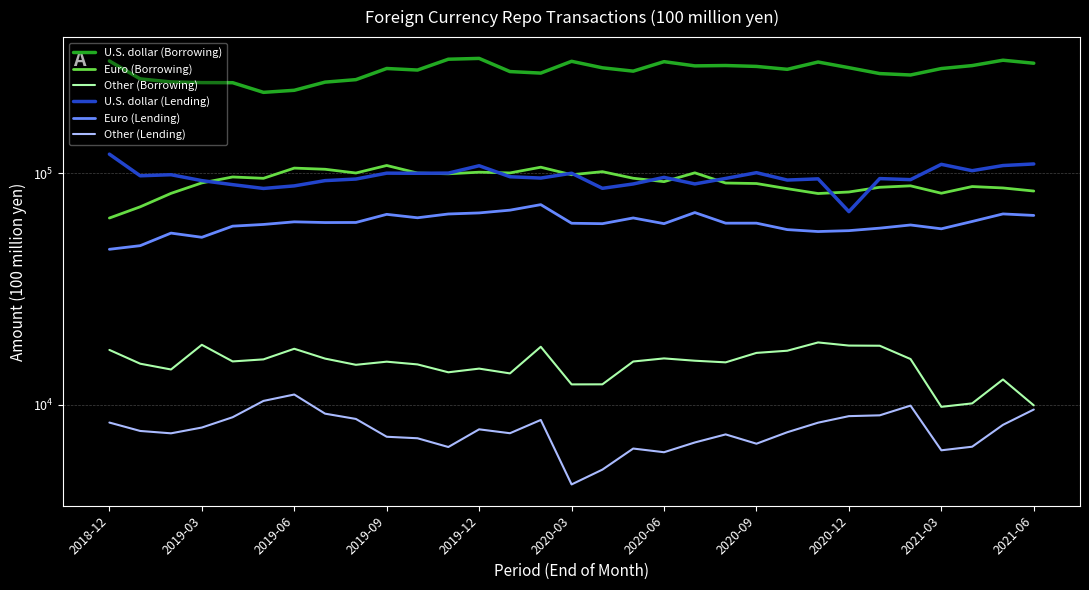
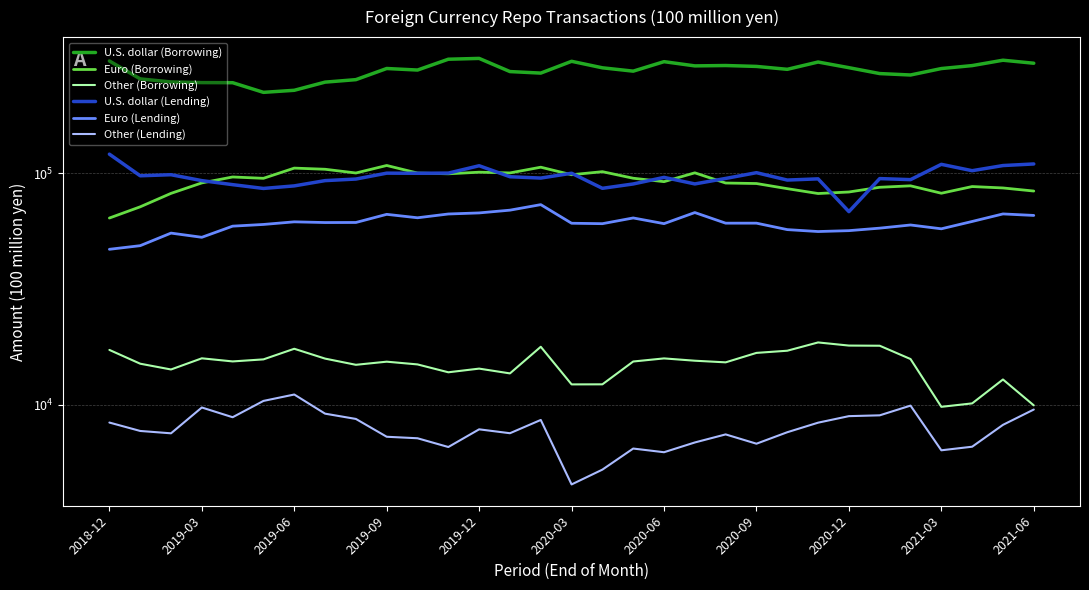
  {
    "U.S. dollar (Borrowing)": {
      "2019-06": 230000,
      "2019-09": 280000,
      "2019-12": 310000,
      "2020-03": 300000,
      "2020-06": 300000,
      "2020-09": 290000,
      "2020-12": 290000,
      "2021-03": 280000,
      "2021-06": 300000
    },
    "Euro (Borrowing)": {
      "2018-12": 64000,
      "2019-06": 110000,
      "2019-09": 110000,
      "2019-12": 100000,
      "2020-06": 92000,
      "2020-09": 90000,
      "2020-12": 83000,
      "2021-03": 82000,
      "2021-06": 84000
    },
    "Other (Borrowing)": {
      "2018-12": 17000,
-     "2019-03": 18000,
+     "2019-03": 16000,
      "2019-06": 17000,
      "2019-09": 15000,
      "2019-12": 14000,
      "2020-03": 12000,
      "2020-06": 16000,
      "2020-09": 17000,
      "2020-12": 18000,
      "2021-03": 9800,
      "2021-06": 9900
    },
    "U.S. dollar (Lending)": {
      "2018-12": 120000,
      "2019-06": 88000,
      "2019-09": 100000,
      "2019-12": 110000,
      "2020-06": 96000,
      "2020-09": 100000,
      "2020-12": 68000,
      "2021-03": 110000,
      "2021-06": 110000
    },
    "Euro (Lending)": {
      "2018-12": 47000,
      "2019-03": 53000,
      "2019-06": 62000,
      "2019-09": 67000,
      "2019-12": 67000,
      "2020-03": 61000,
      "2020-06": 61000,
      "2020-09": 61000,
      "2020-12": 57000,
      "2021-03": 58000,
      "2021-06": 66000
    },
    "Other (Lending)": {
      "2018-12": 8400,
-     "2019-03": 8000,
+     "2019-03": 9700,
      "2019-06": 11000,
      "2019-09": 7300,
      "2019-12": 7800,
      "2020-03": 4500,
      "2020-06": 6200,
      "2020-09": 6800,
      "2020-12": 8900,
      "2021-03": 6400,
      "2021-06": 9500
    }
  }
